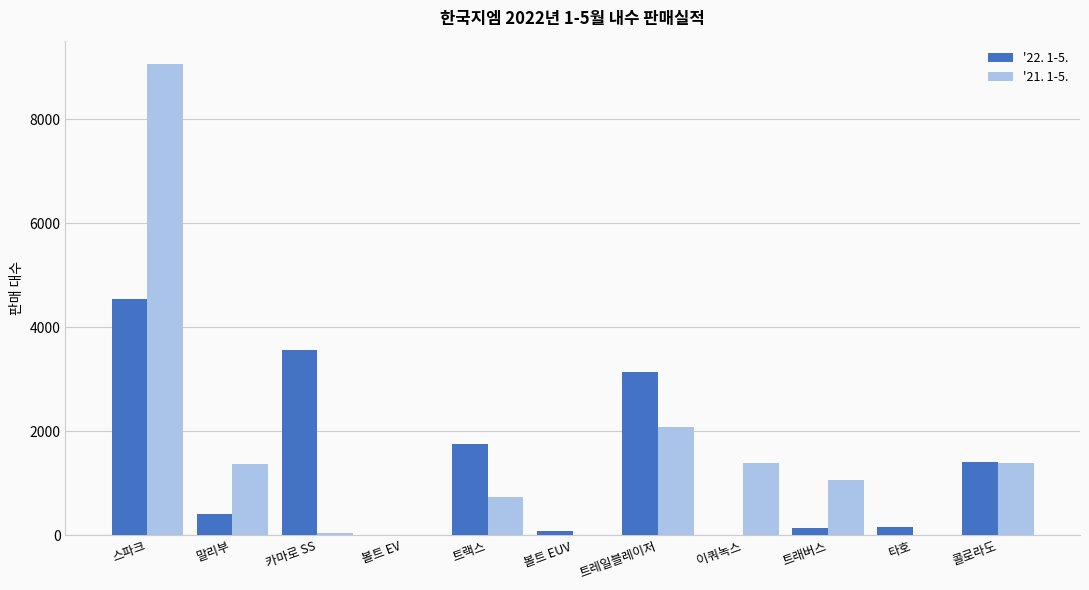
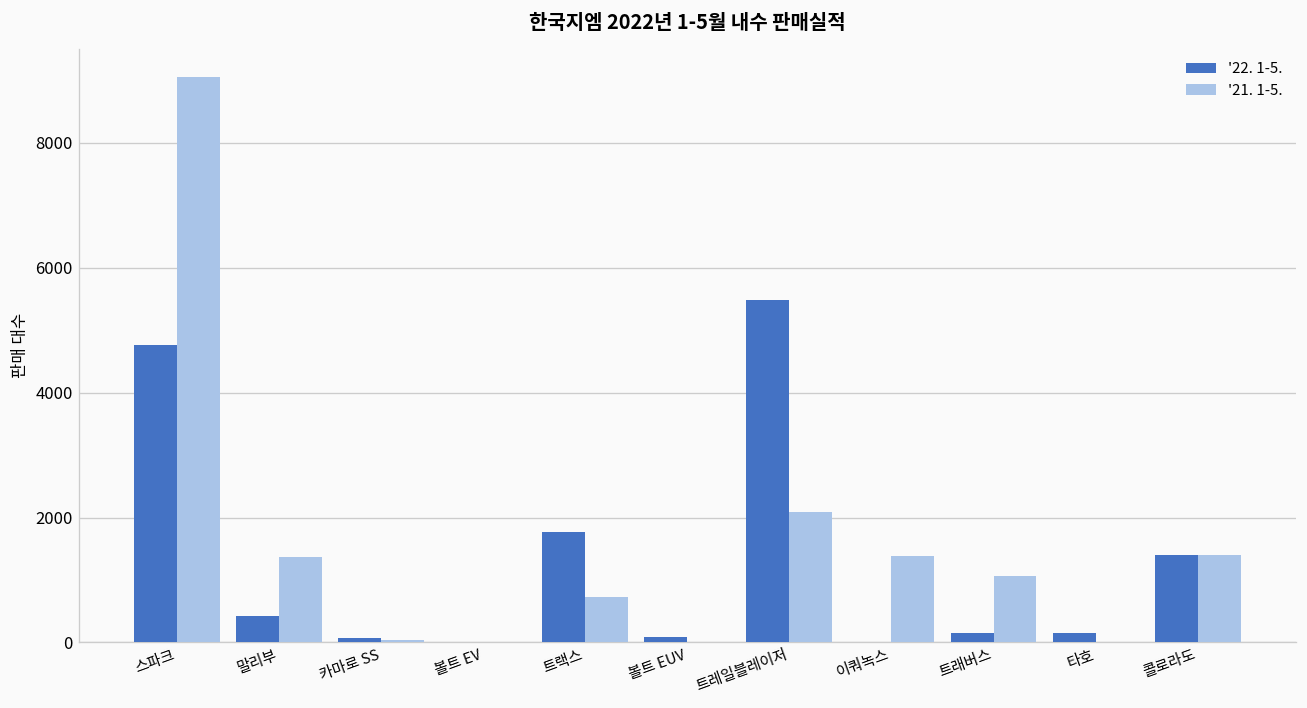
  {
    "'22. 1-5.": {
-     "스파크": 4500,
+     "스파크": 4800,
      "말리부": 400,
-     "카마로 SS": 3600,
+     "카마로 SS": 100,
      "볼트 EV": 0,
      "트랙스": 1800,
      "볼트 EUV": 100,
-     "트레일블레이저": 3100,
+     "트레일블레이저": 5500,
      "트래버스": 100,
      "타호": 200,
      "콜로라도": 1400
    },
    "'21. 1-5.": {
      "스파크": 9100,
      "말리부": 1400,
      "볼트 EV": 0,
      "트랙스": 700,
      "볼트 EUV": 0,
      "트레일블레이저": 2100,
      "이쿼녹스": 1400,
      "트래버스": 1100,
      "타호": 0,
      "콜로라도": 1400
    }
  }
